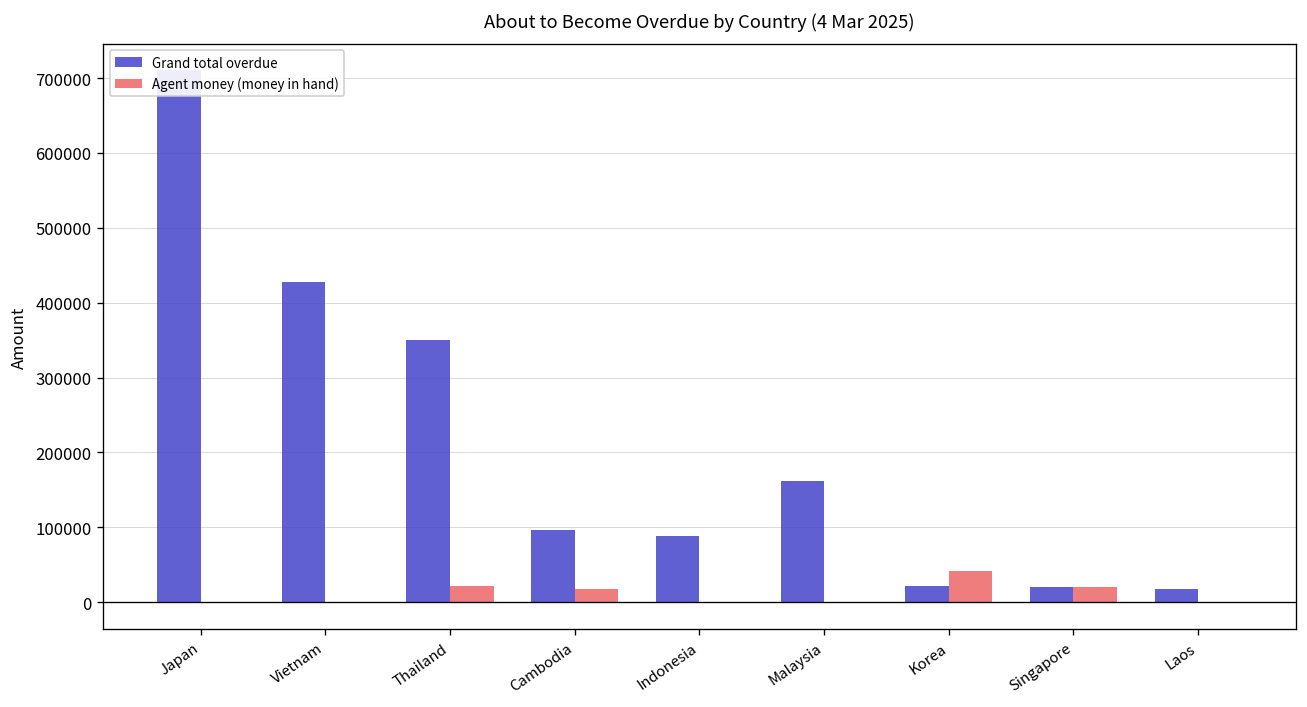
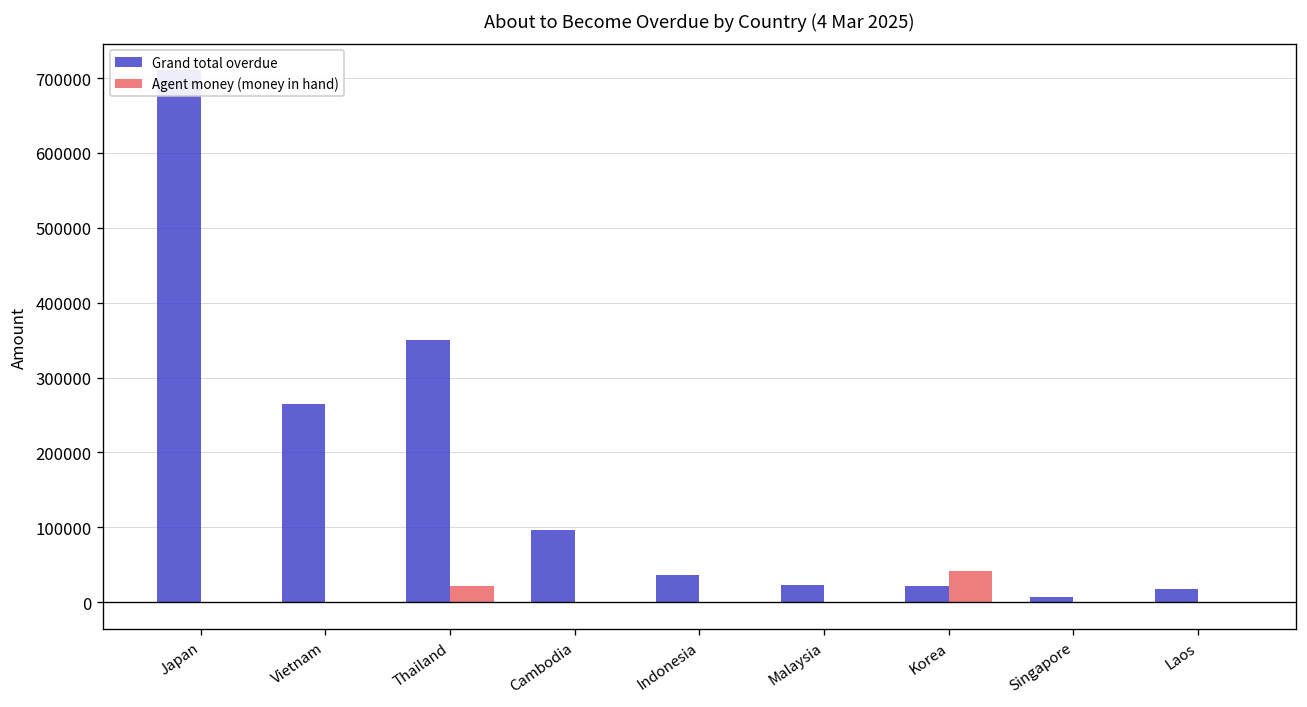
  {
    "Grand total overdue": {
-     "Vietnam": 430000,
+     "Vietnam": 260000,
      "Thailand": 350000,
      "Cambodia": 100000,
-     "Indonesia": 90000,
-     "Malaysia": 160000,
+     "Indonesia": 40000,
+     "Malaysia": 20000,
      "Korea": 20000,
-     "Singapore": 20000,
+     "Singapore": 10000,
      "Laos": 20000
    },
    "Agent money (money in hand)": {
      "Thailand": 20000,
-     "Cambodia": 20000,
+     "Cambodia": 0,
      "Korea": 40000,
-     "Singapore": 20000,
+     "Singapore": 0,
      "Laos": 0
    }
  }
